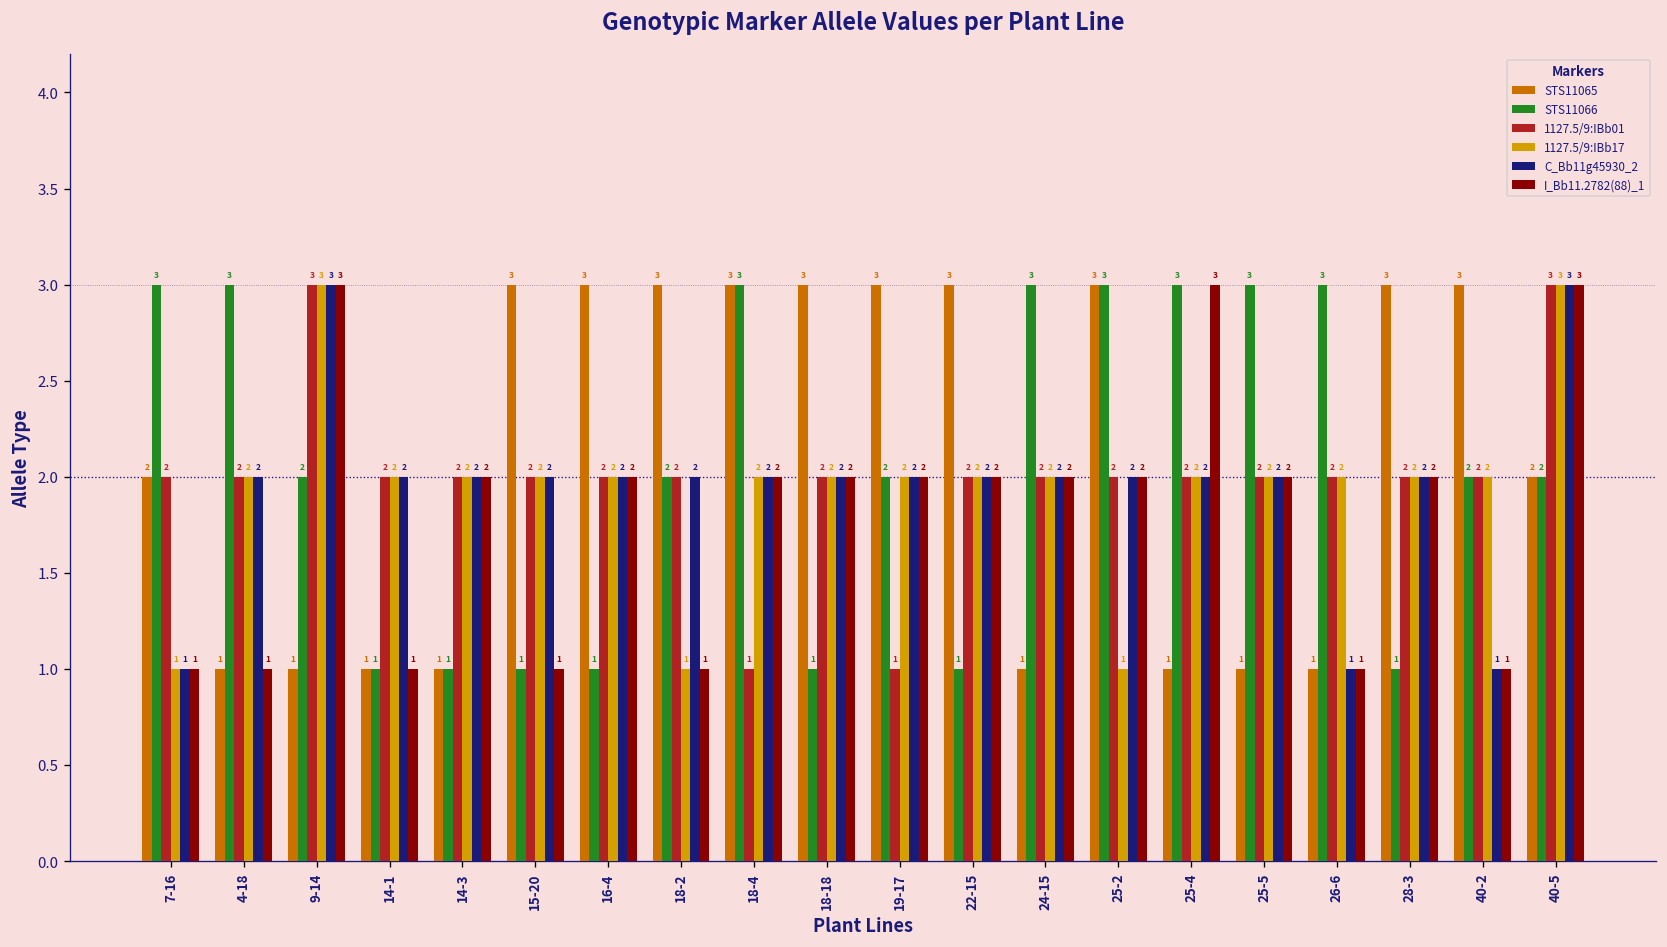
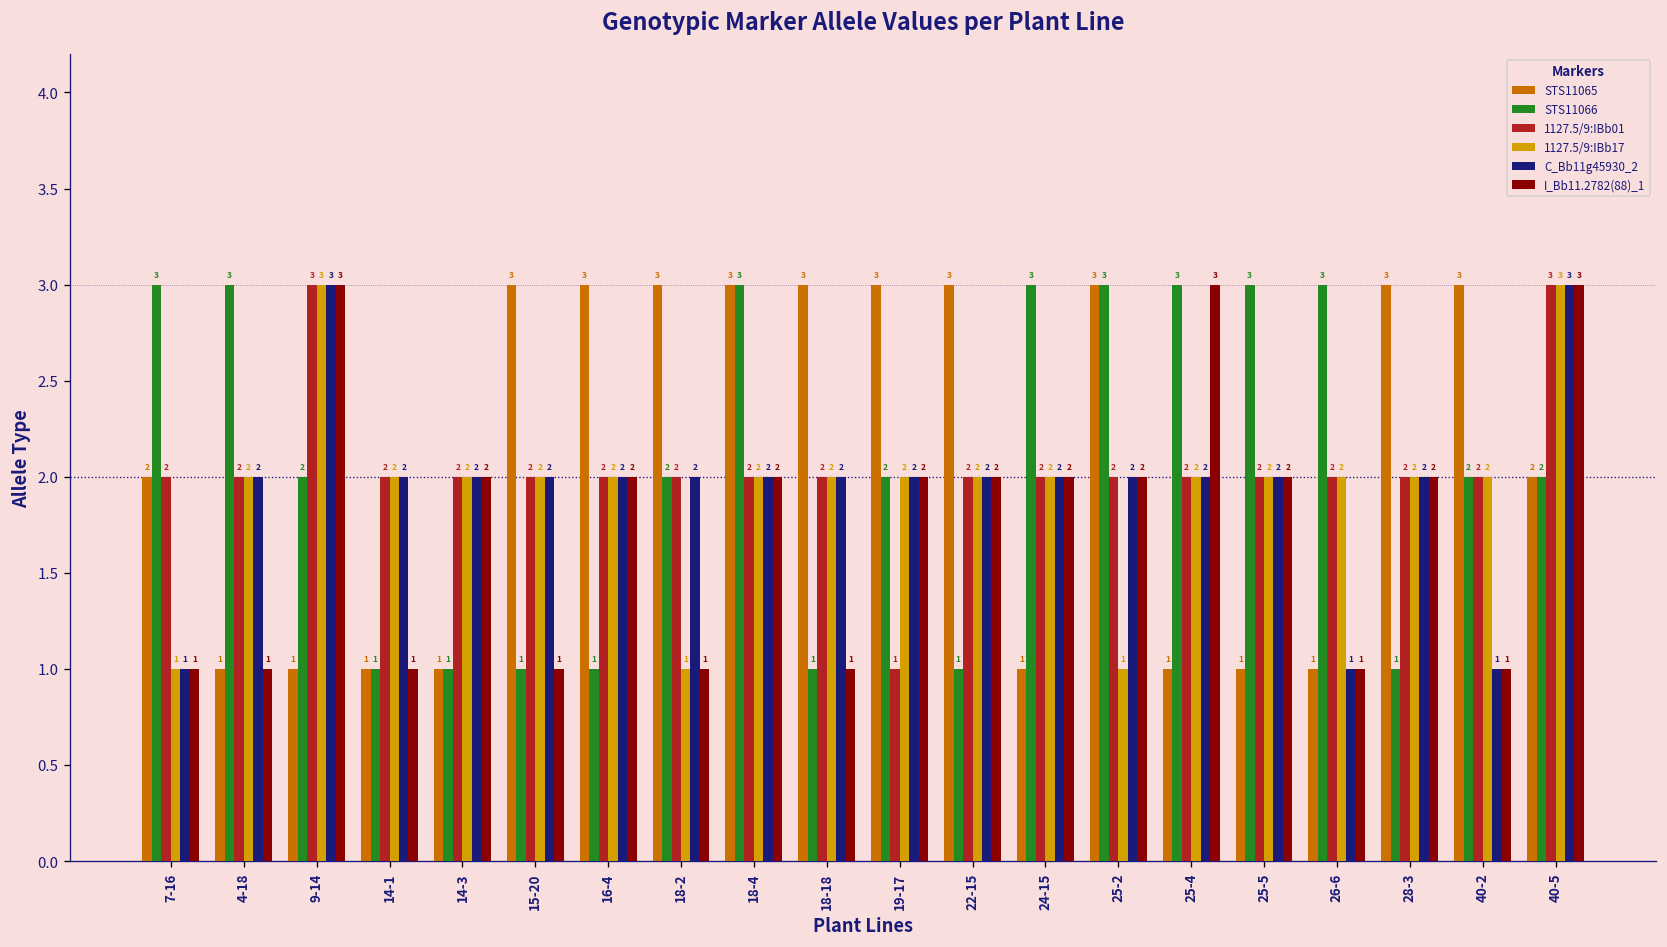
  {
    "STS11066": {
      "7-16": 3,
      "4-18": 3,
      "9-14": 2,
      "14-1": 1,
      "14-3": 1,
      "15-20": 1,
      "16-4": 1,
      "18-2": 2,
      "18-4": 3,
      "18-18": 1,
      "19-17": 2,
      "22-15": 1,
      "24-15": 3,
      "25-2": 3,
      "25-4": 3,
      "25-5": 3,
      "26-6": 3,
      "28-3": 1,
      "40-2": 2,
      "40-5": 2
    },
    "1127.5/9:IBb01": {
      "7-16": 2,
      "4-18": 2,
      "9-14": 3,
      "14-1": 2,
      "14-3": 2,
      "15-20": 2,
      "16-4": 2,
      "18-2": 2,
-     "18-4": 1,
+     "18-4": 2,
      "18-18": 2,
      "19-17": 1,
      "22-15": 2,
      "24-15": 2,
      "25-2": 2,
      "25-4": 2,
      "25-5": 2,
      "26-6": 2,
      "28-3": 2,
      "40-2": 2,
      "40-5": 3
    },
    "C_Bb11g45930_2": {
      "7-16": 1,
      "4-18": 2,
      "9-14": 3,
      "14-1": 2,
      "14-3": 2,
      "15-20": 2,
      "16-4": 2,
      "18-2": 2,
      "18-4": 2,
      "18-18": 2,
      "19-17": 2,
      "22-15": 2,
      "24-15": 2,
      "25-2": 2,
      "25-4": 2,
      "25-5": 2,
      "26-6": 1,
      "28-3": 2,
      "40-2": 1,
      "40-5": 3
    },
    "I_Bb11.2782(88)_1": {
      "7-16": 1,
      "4-18": 1,
      "9-14": 3,
      "14-1": 1,
      "14-3": 2,
      "15-20": 1,
      "16-4": 2,
      "18-2": 1,
      "18-4": 2,
-     "18-18": 2,
+     "18-18": 1,
      "19-17": 2,
      "22-15": 2,
      "24-15": 2,
      "25-2": 2,
      "25-4": 3,
      "25-5": 2,
      "26-6": 1,
      "28-3": 2,
      "40-2": 1,
      "40-5": 3
    }
  }
